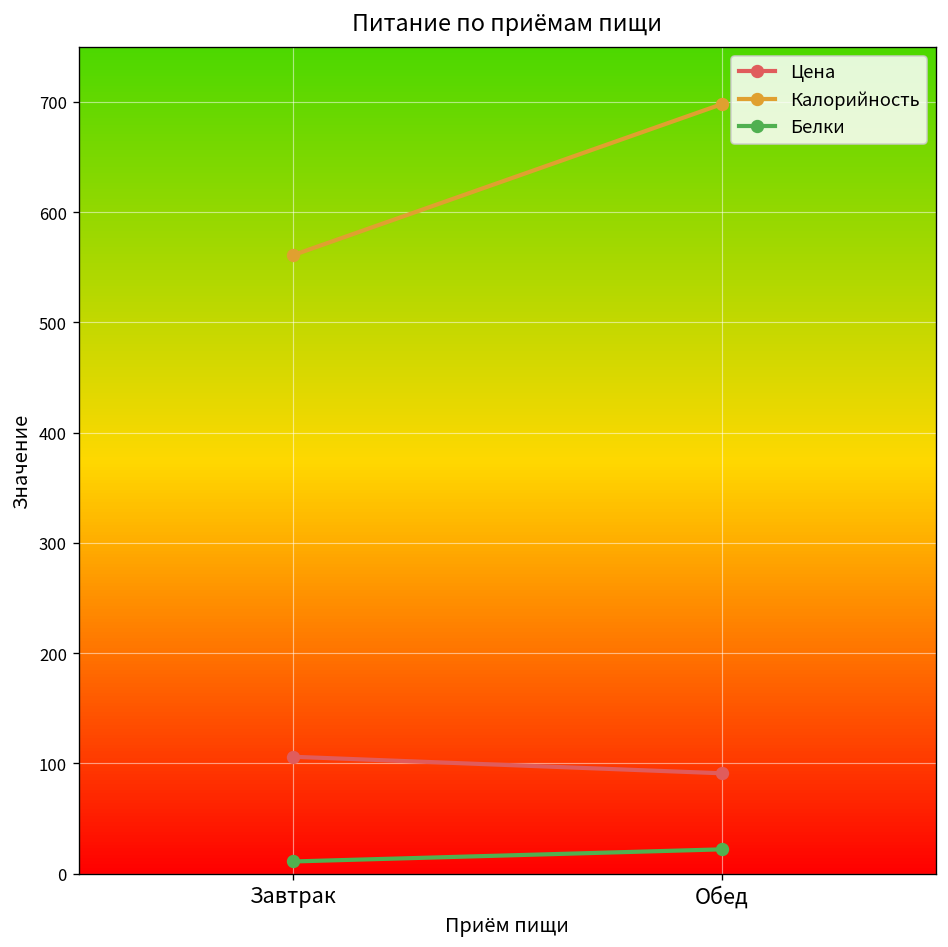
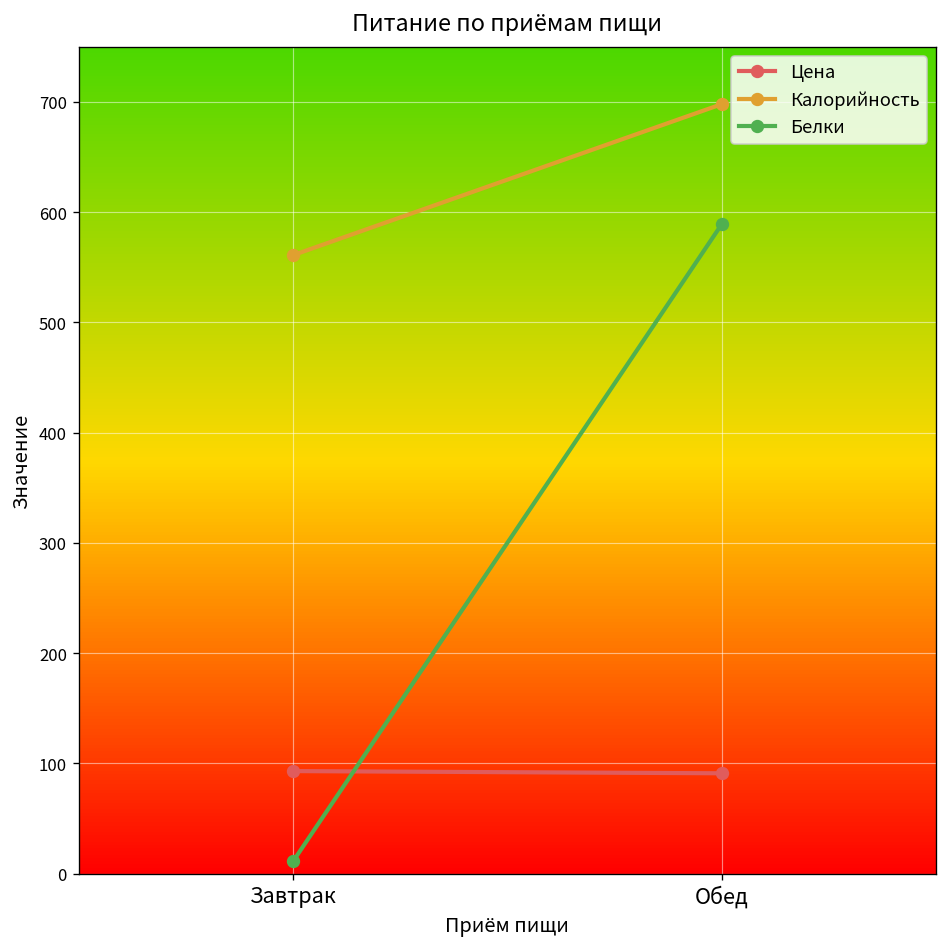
  {
    "Цена": {
-     "Завтрак": 110,
+     "Завтрак": 90,
      "Обед": 90
    },
    "Калорийность": {
      "Завтрак": 560,
      "Обед": 700
    },
    "Белки": {
      "Завтрак": 10,
-     "Обед": 20
+     "Обед": 590
    }
  }
